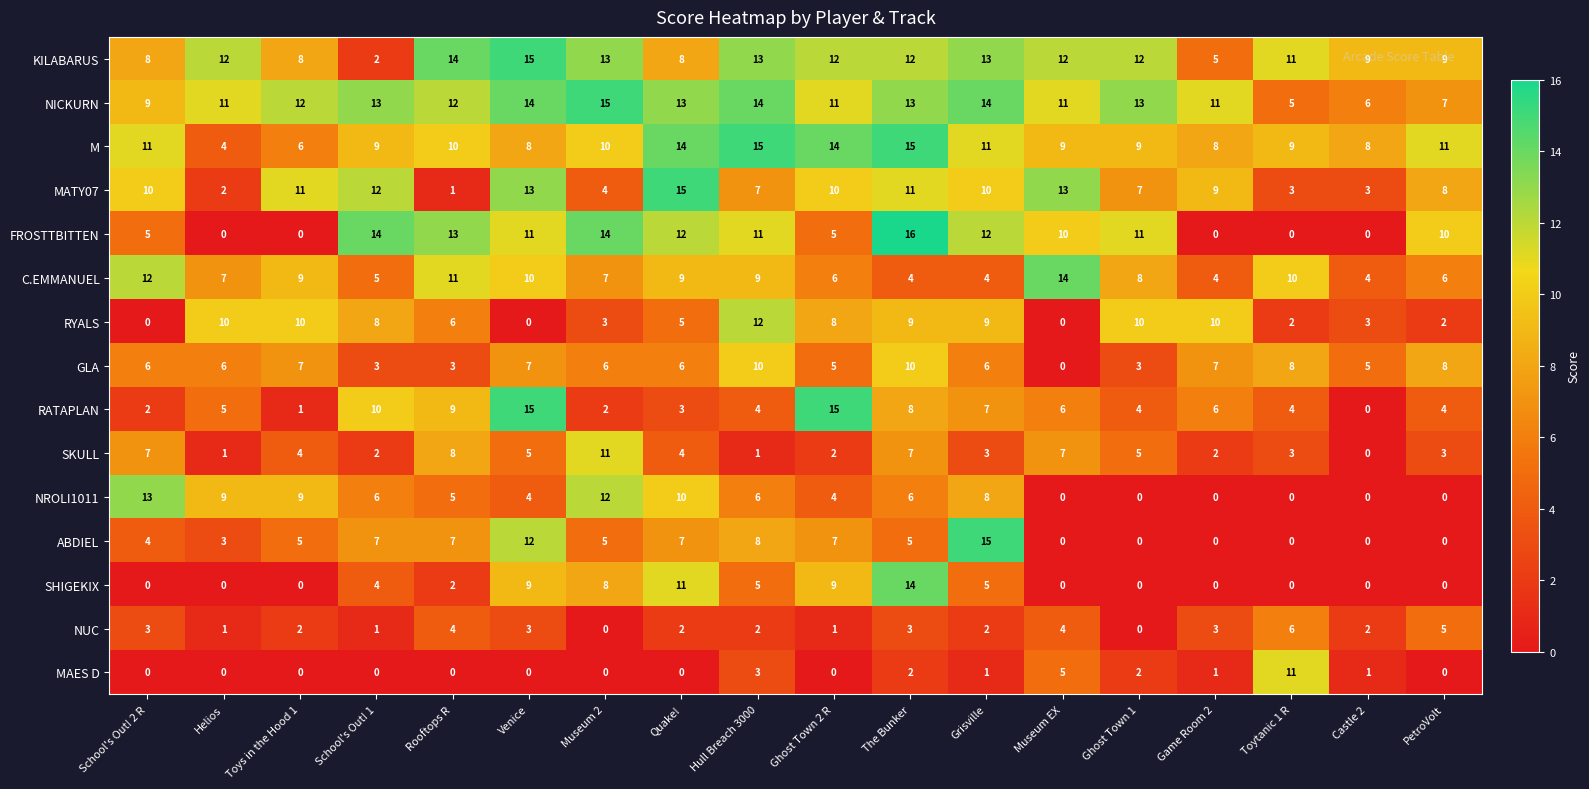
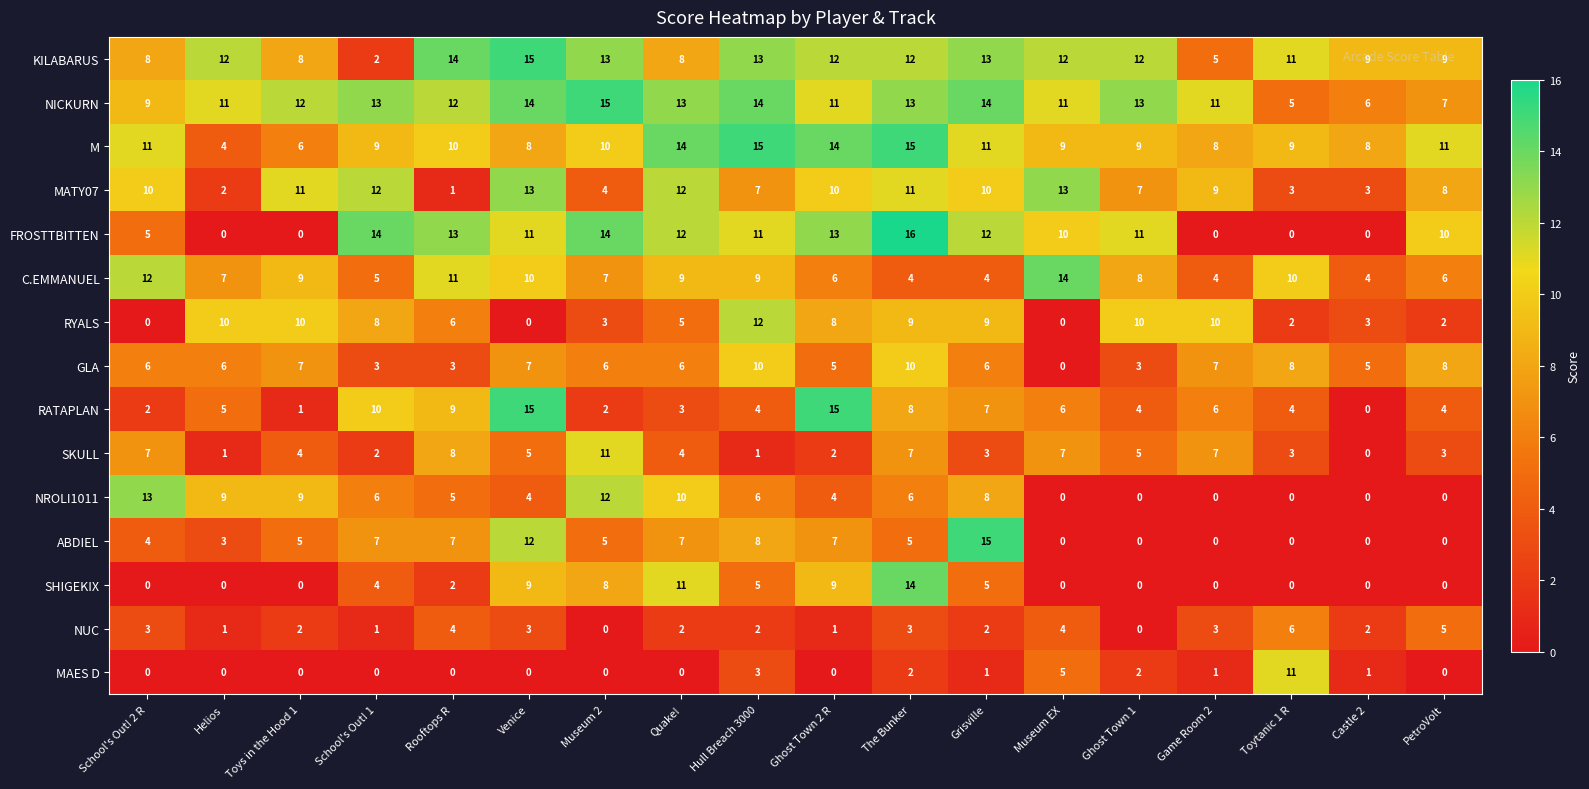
  {
    "MATY07": {
      "School's Out! 2 R": 10,
      "Helios": 2,
      "Toys in the Hood 1": 11,
      "School's Out! 1": 12,
      "Rooftops R": 1,
      "Venice": 13,
      "Museum 2": 4,
-     "Quake!": 15,
+     "Quake!": 12,
      "Hull Breach 3000": 7,
      "Ghost Town 2 R": 10,
      "The Bunker": 11,
      "Grisville": 10,
      "Museum EX": 13,
      "Ghost Town 1": 7,
      "Game Room 2": 9,
      "Toytanic 1 R": 3,
      "Castle 2": 3,
      "PetroVolt": 8
    },
    "FROSTTBITTEN": {
      "School's Out! 2 R": 5,
      "Helios": 0,
      "Toys in the Hood 1": 0,
      "School's Out! 1": 14,
      "Rooftops R": 13,
      "Venice": 11,
      "Museum 2": 14,
      "Quake!": 12,
      "Hull Breach 3000": 11,
-     "Ghost Town 2 R": 5,
+     "Ghost Town 2 R": 13,
      "The Bunker": 16,
      "Grisville": 12,
      "Museum EX": 10,
      "Ghost Town 1": 11,
      "Game Room 2": 0,
      "Toytanic 1 R": 0,
      "Castle 2": 0,
      "PetroVolt": 10
    },
    "SKULL": {
      "School's Out! 2 R": 7,
      "Helios": 1,
      "Toys in the Hood 1": 4,
      "School's Out! 1": 2,
      "Rooftops R": 8,
      "Venice": 5,
      "Museum 2": 11,
      "Quake!": 4,
      "Hull Breach 3000": 1,
      "Ghost Town 2 R": 2,
      "The Bunker": 7,
      "Grisville": 3,
      "Museum EX": 7,
      "Ghost Town 1": 5,
-     "Game Room 2": 2,
+     "Game Room 2": 7,
      "Toytanic 1 R": 3,
      "Castle 2": 0,
      "PetroVolt": 3
    }
  }
